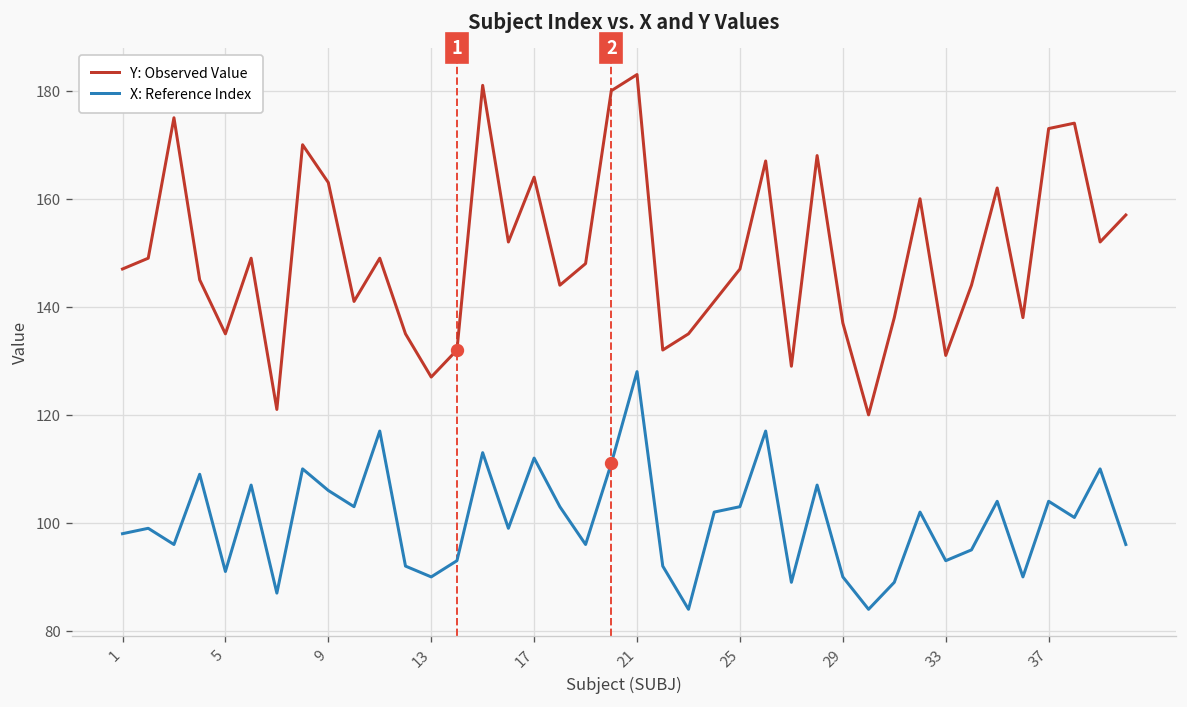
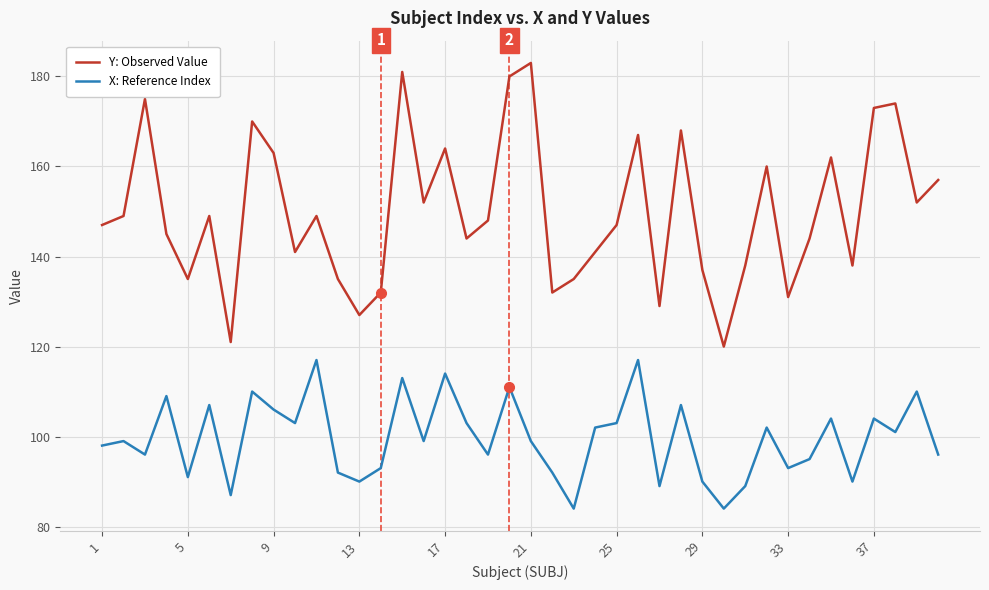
  {
    "X: Reference Index": {
      "1": 98,
      "5": 91,
      "9": 106,
      "13": 90,
-     "17": 112,
-     "21": 128,
+     "17": 114,
+     "21": 99,
      "25": 103,
      "29": 90,
      "33": 93,
      "37": 104
    }
  }
